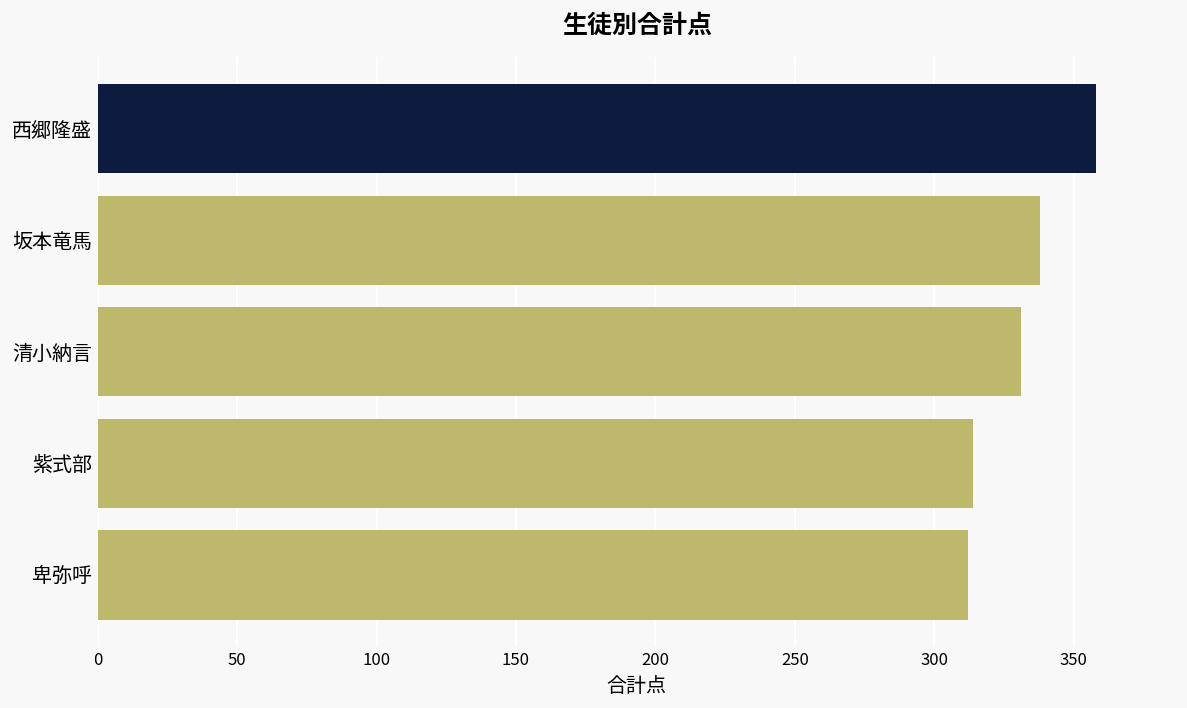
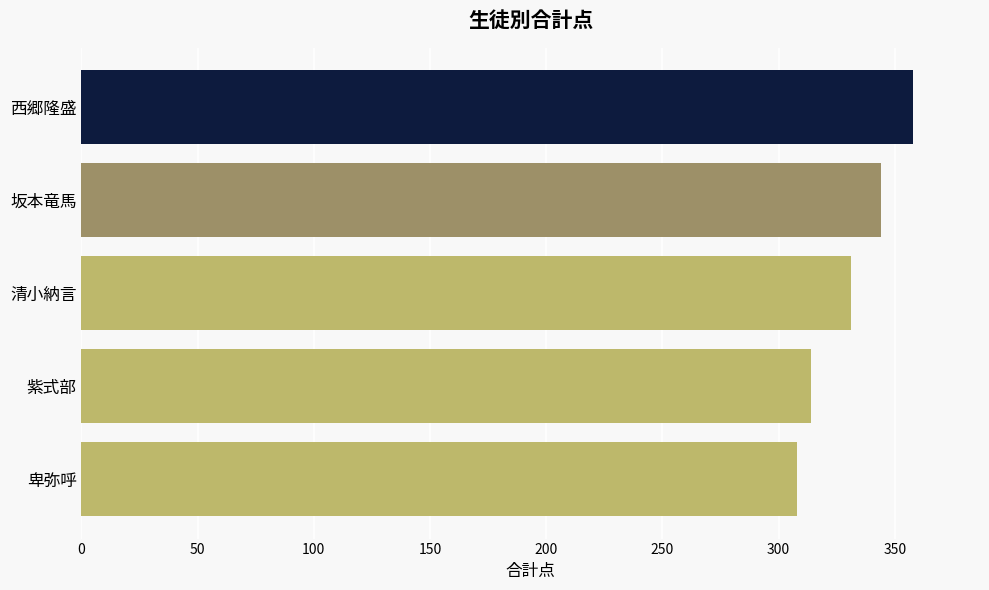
  {
    "西郷隆盛": 358,
-   "坂本竜馬": 338,
+   "坂本竜馬": 344,
    "清小納言": 331,
    "紫式部": 314,
-   "卑弥呼": 312
+   "卑弥呼": 308
  }
